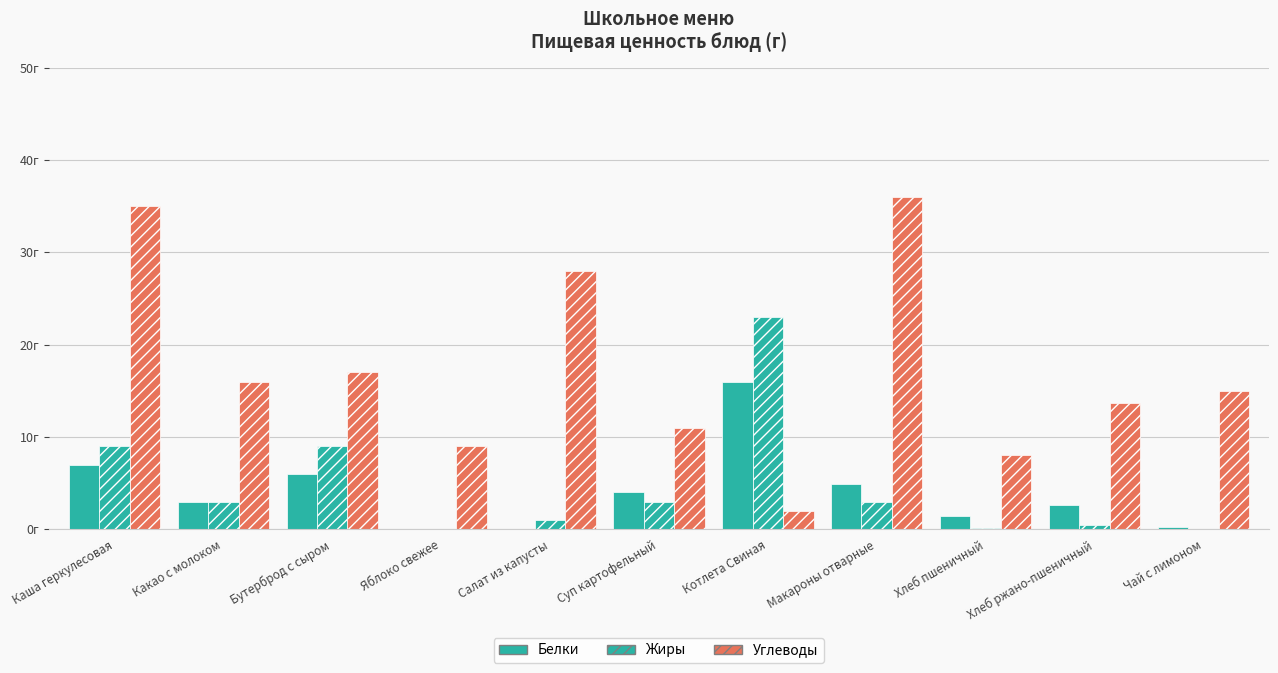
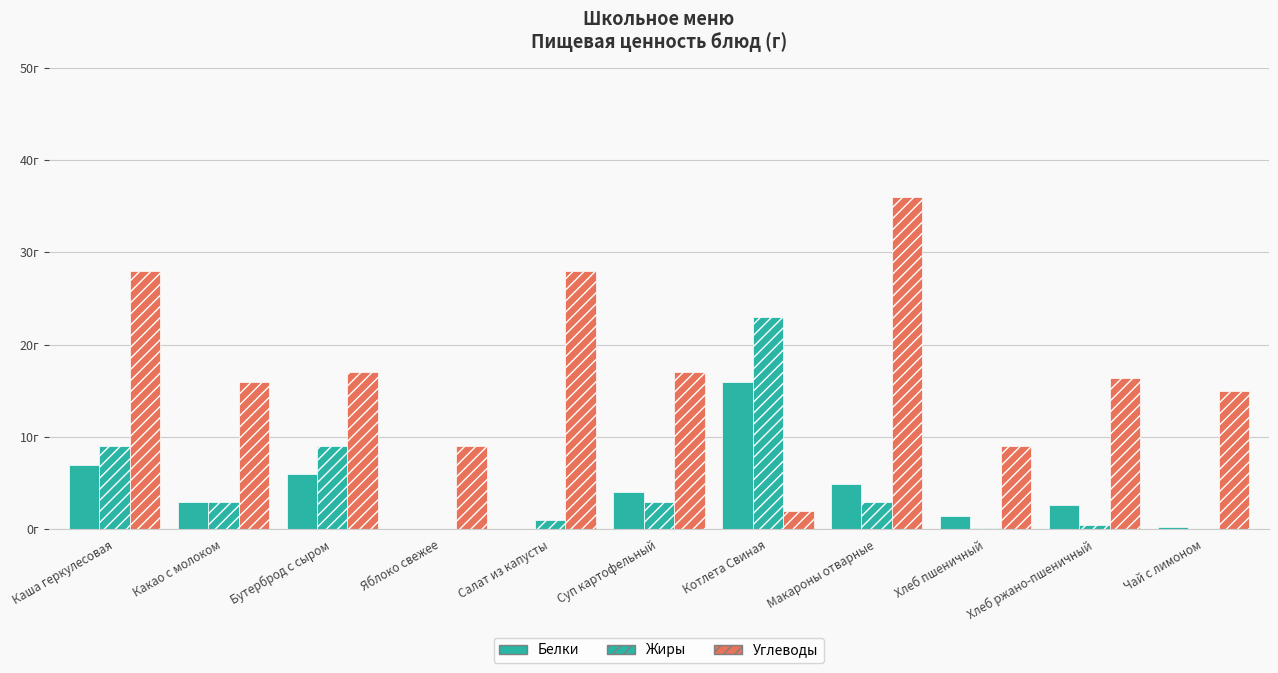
  {
    "Углеводы": {
-     "Каша геркулесовая": "35г",
+     "Каша геркулесовая": "28г",
      "Какао с молоком": "16г",
      "Бутерброд с сыром": "17г",
      "Яблоко свежее": "9г",
      "Салат из капусты": "28г",
-     "Суп картофельный": "11г",
+     "Суп картофельный": "17г",
      "Котлета Свиная": "2г",
      "Макароны отварные": "36г",
-     "Хлеб пшеничный": "8г",
-     "Хлеб ржано-пшеничный": "14г",
+     "Хлеб пшеничный": "9г",
+     "Хлеб ржано-пшеничный": "16г",
      "Чай с лимоном": "15г"
    }
  }
